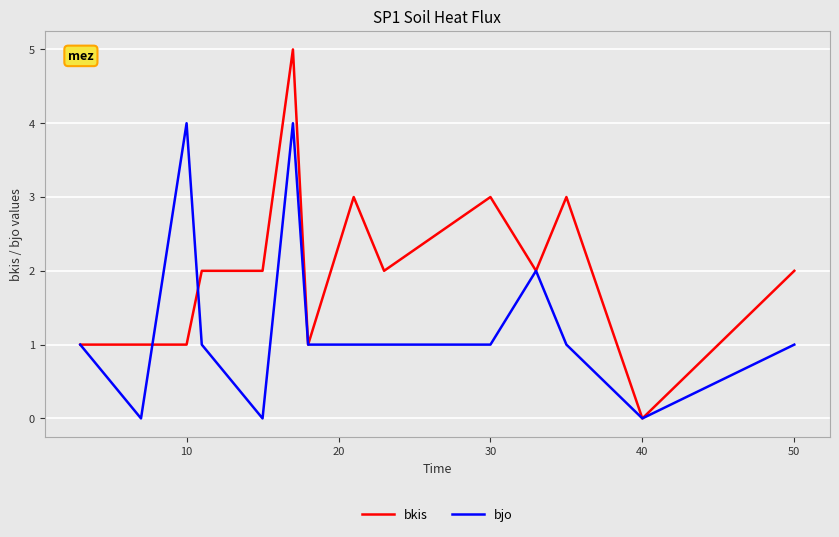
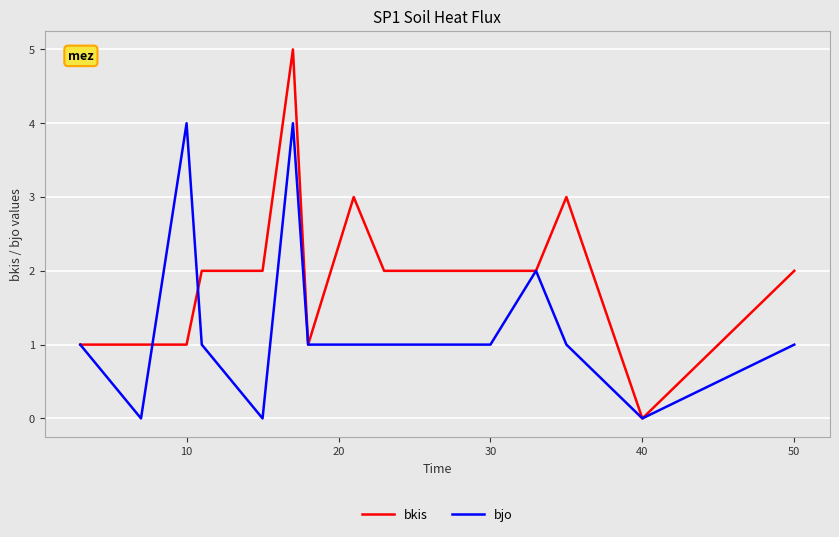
  {
    "bkis": {
      "10": 1,
-     "30": 3,
+     "30": 2,
      "50": 2
    },
    "bjo": {
      "10": 4,
      "30": 1,
      "50": 1
    }
  }
